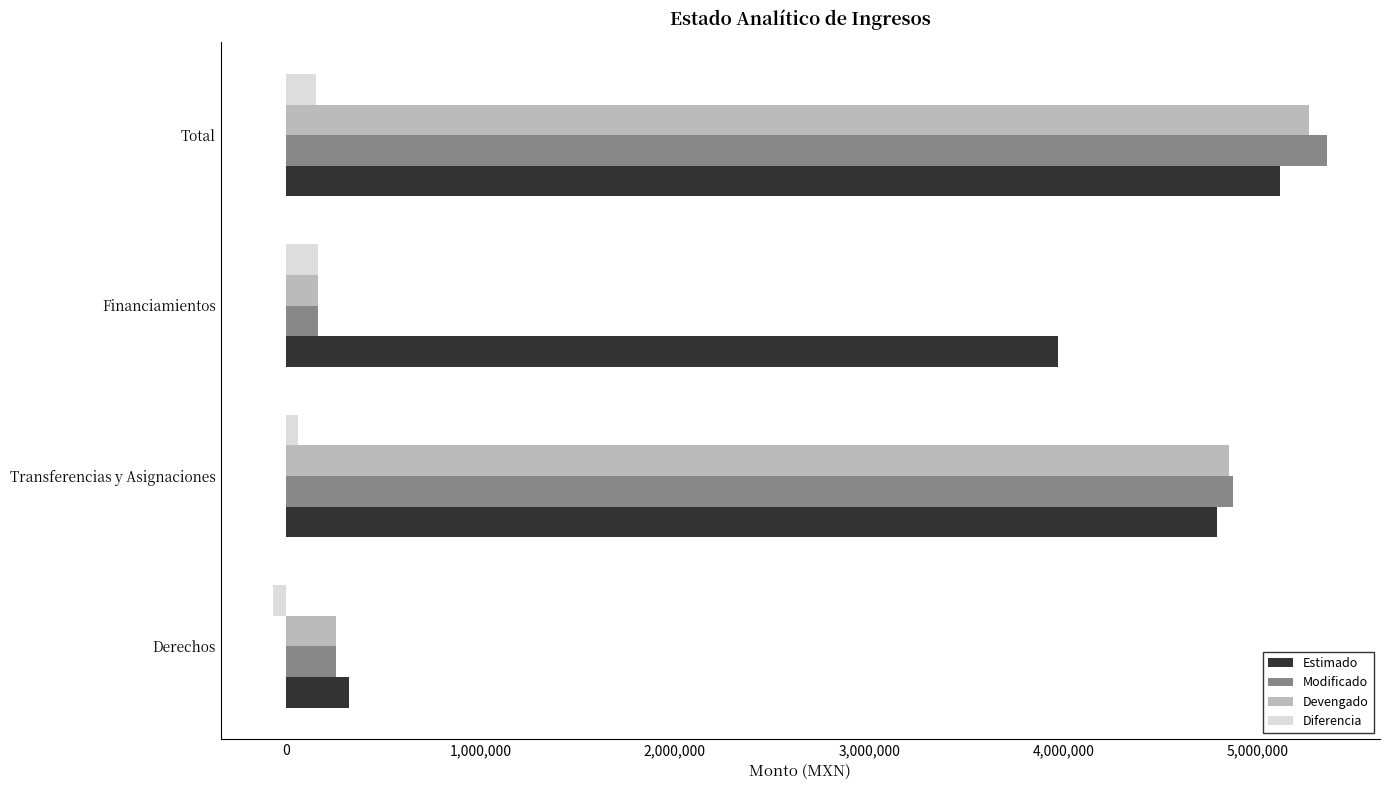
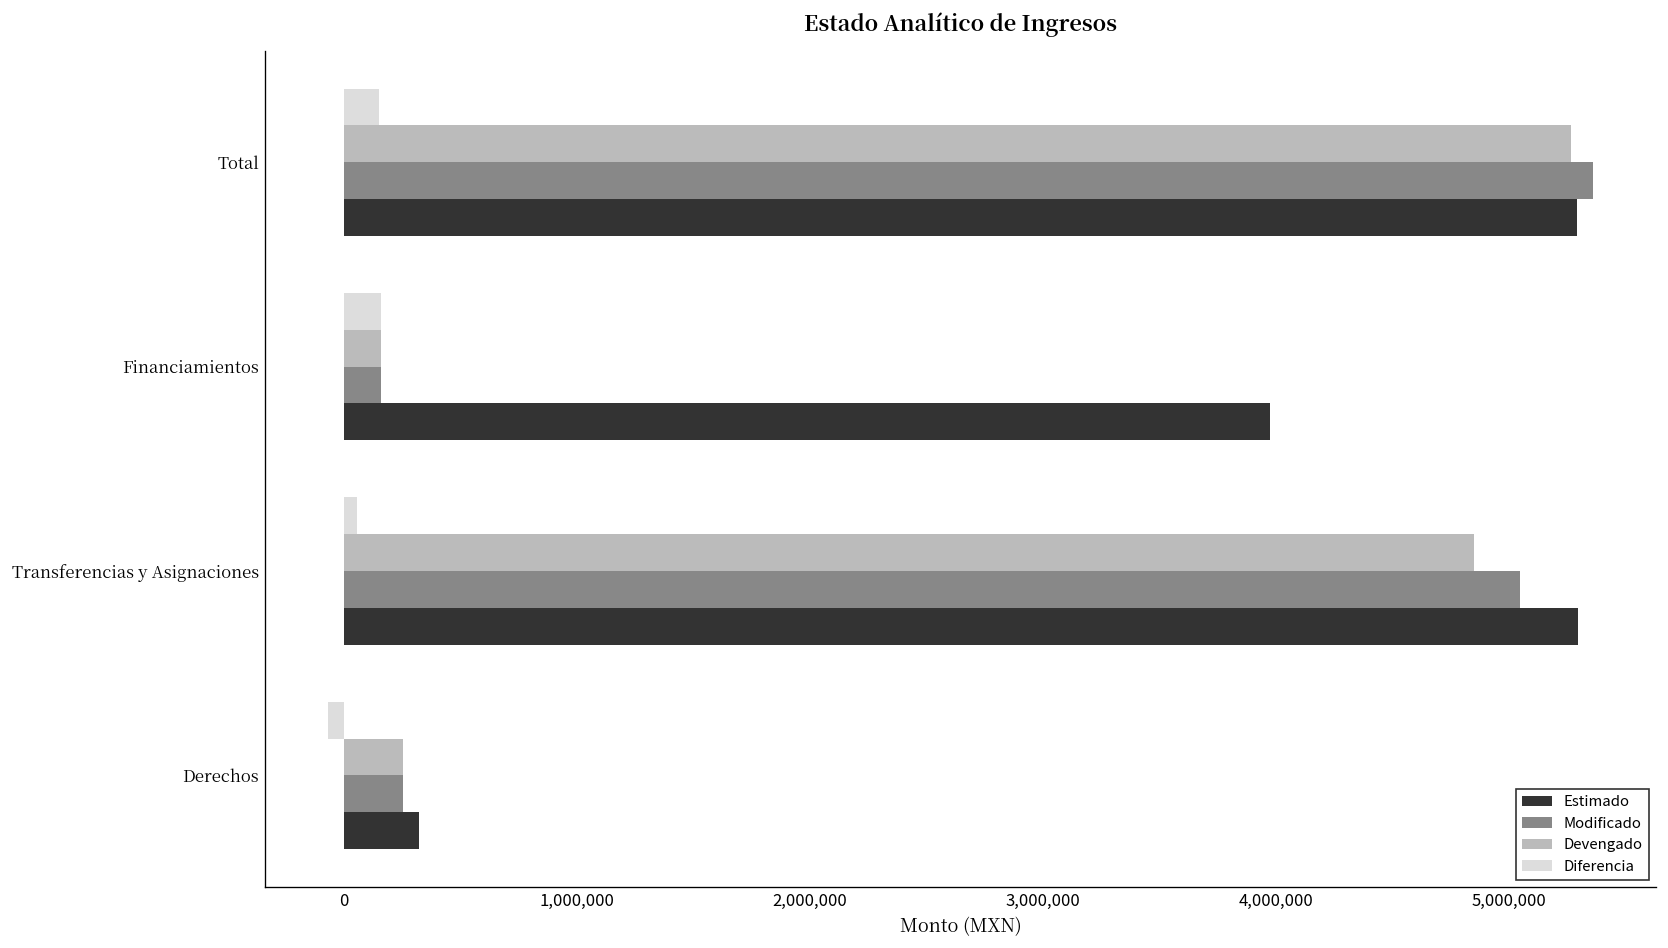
  {
    "Estimado": {
-     "Total": "5,120,000",
+     "Total": "5,290,000",
      "Financiamientos": "3,970,000",
-     "Transferencias y Asignaciones": "4,790,000",
+     "Transferencias y Asignaciones": "5,290,000",
      "Derechos": "320,000"
    },
    "Modificado": {
      "Total": "5,360,000",
      "Financiamientos": "160,000",
-     "Transferencias y Asignaciones": "4,880,000",
+     "Transferencias y Asignaciones": "5,050,000",
      "Derechos": "250,000"
    }
  }
